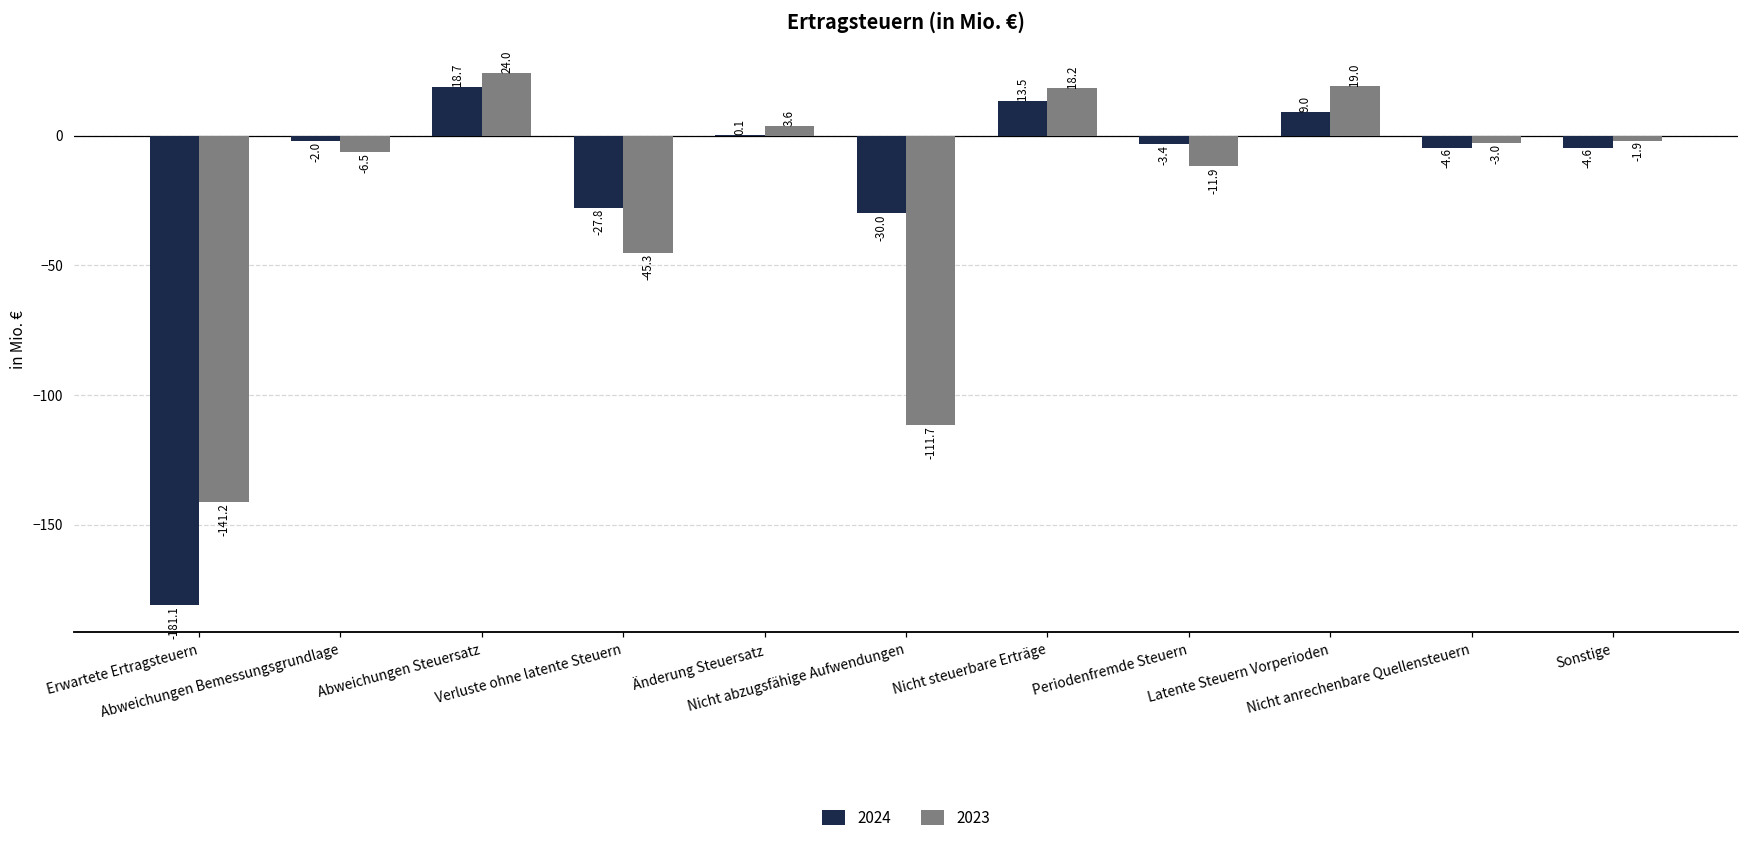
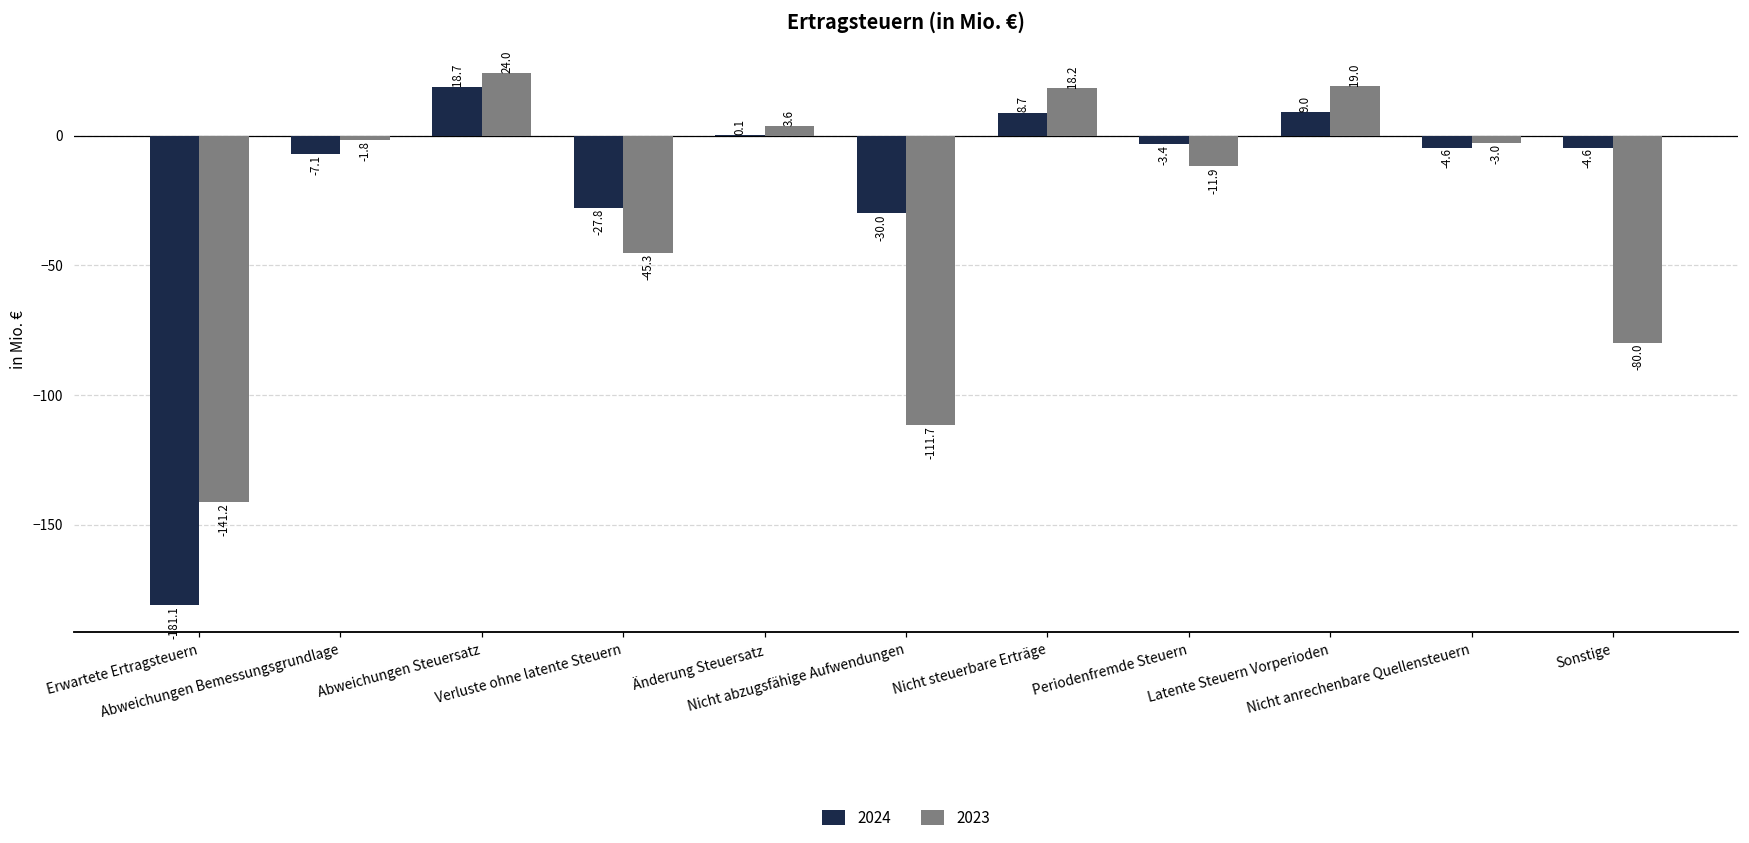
  {
    "2024": {
      "Erwartete Ertragsteuern": -181.1,
-     "Abweichungen Bemessungsgrundlage": -2.0,
+     "Abweichungen Bemessungsgrundlage": -7.1,
      "Abweichungen Steuersatz": 18.7,
      "Verluste ohne latente Steuern": -27.8,
      "Änderung Steuersatz": 0.1,
      "Nicht abzugsfähige Aufwendungen": -30.0,
-     "Nicht steuerbare Erträge": 13.5,
+     "Nicht steuerbare Erträge": 8.7,
      "Periodenfremde Steuern": -3.4,
      "Latente Steuern Vorperioden": 9.0,
      "Nicht anrechenbare Quellensteuern": -4.6,
      "Sonstige": -4.6
    },
    "2023": {
      "Erwartete Ertragsteuern": -141.2,
-     "Abweichungen Bemessungsgrundlage": -6.5,
+     "Abweichungen Bemessungsgrundlage": -1.8,
      "Abweichungen Steuersatz": 24.0,
      "Verluste ohne latente Steuern": -45.3,
      "Änderung Steuersatz": 3.6,
      "Nicht abzugsfähige Aufwendungen": -111.7,
      "Nicht steuerbare Erträge": 18.2,
      "Periodenfremde Steuern": -11.9,
      "Latente Steuern Vorperioden": 19.0,
      "Nicht anrechenbare Quellensteuern": -3.0,
-     "Sonstige": -1.9
+     "Sonstige": -80.0
    }
  }
